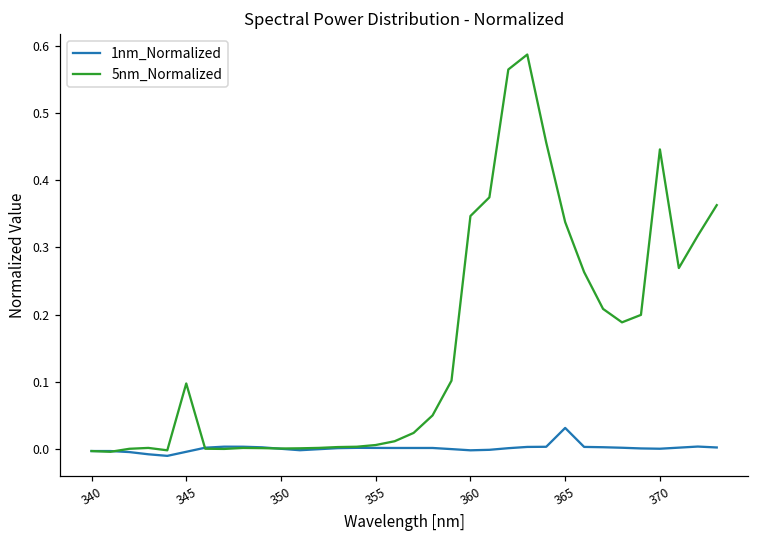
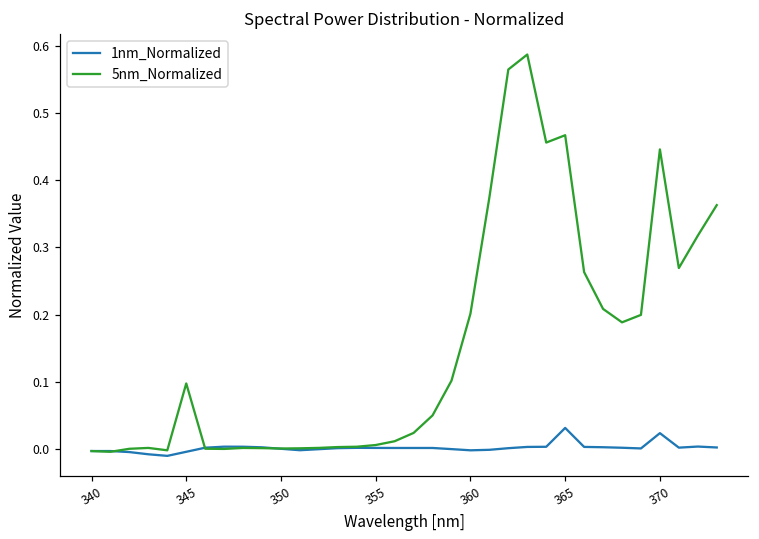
  {
    "1nm_Normalized": {
      "345": 0.00,
      "355": 0.00,
      "360": 0.00,
      "365": 0.03,
-     "370": 0.00
+     "370": 0.02
    },
    "5nm_Normalized": {
      "345": 0.10,
      "355": 0.01,
-     "360": 0.35,
-     "365": 0.34,
+     "360": 0.20,
+     "365": 0.47,
      "370": 0.45
    }
  }
